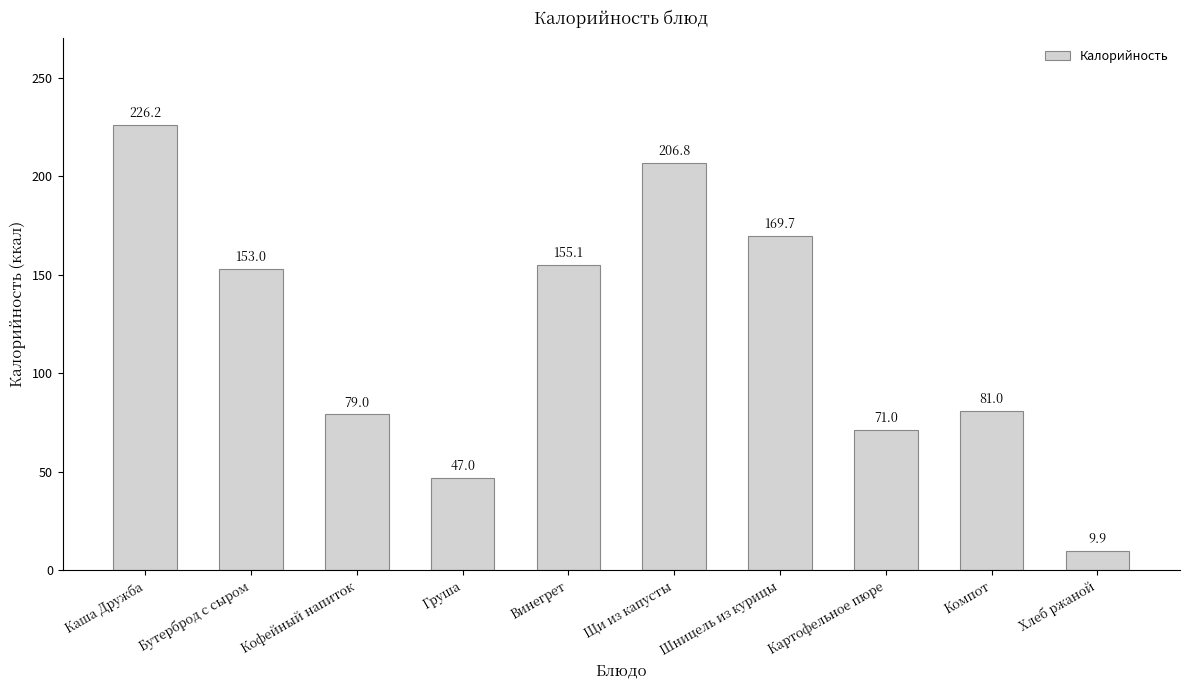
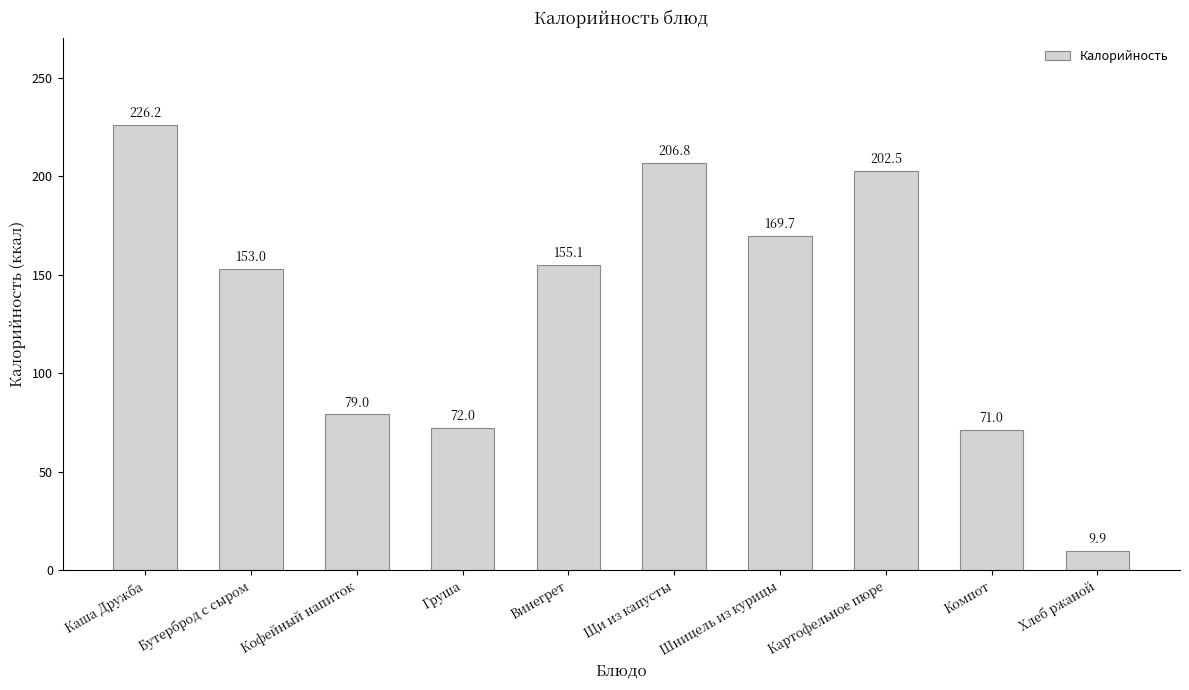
  {
    "Каша Дружба": 226.2,
    "Бутерброд с сыром": 153.0,
    "Кофейный напиток": 79.0,
-   "Груша": 47.0,
+   "Груша": 72.0,
    "Винегрет": 155.1,
    "Щи из капусты": 206.8,
    "Шницель из курицы": 169.7,
-   "Картофельное пюре": 71.0,
-   "Компот": 81.0,
+   "Картофельное пюре": 202.5,
+   "Компот": 71.0,
    "Хлеб ржаной": 9.9
  }
